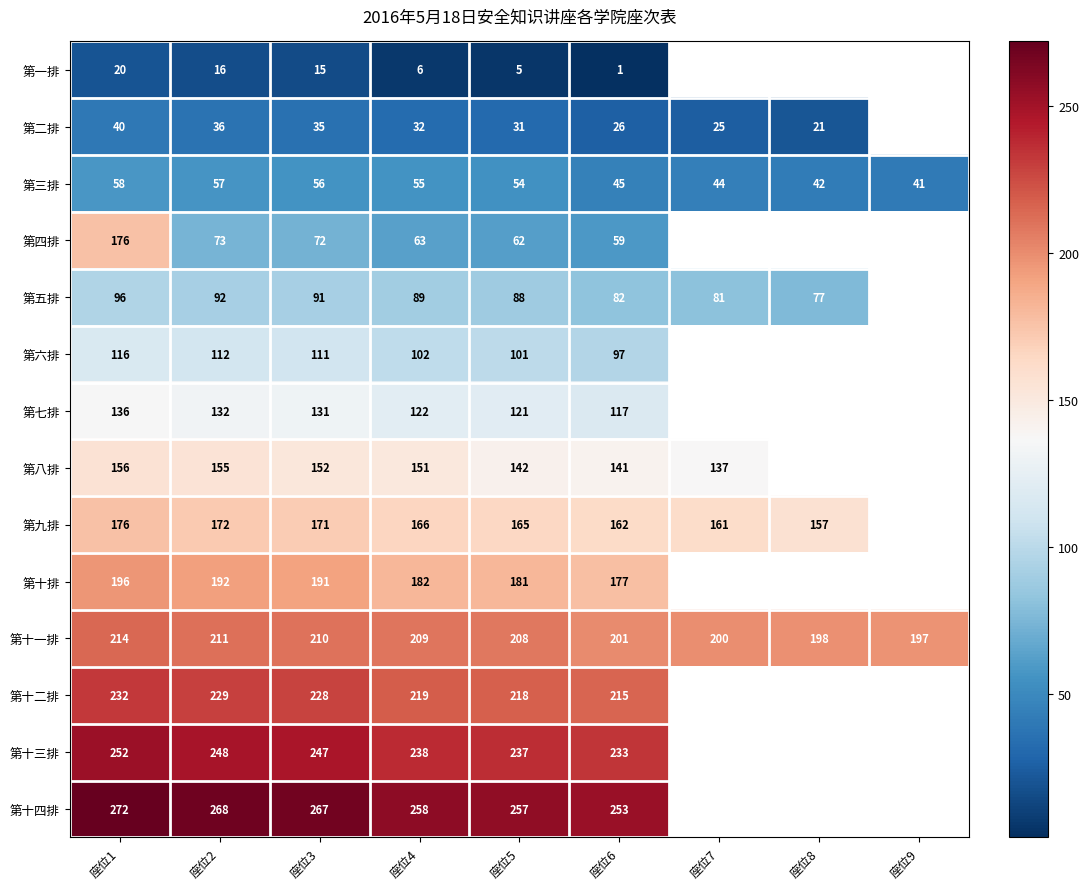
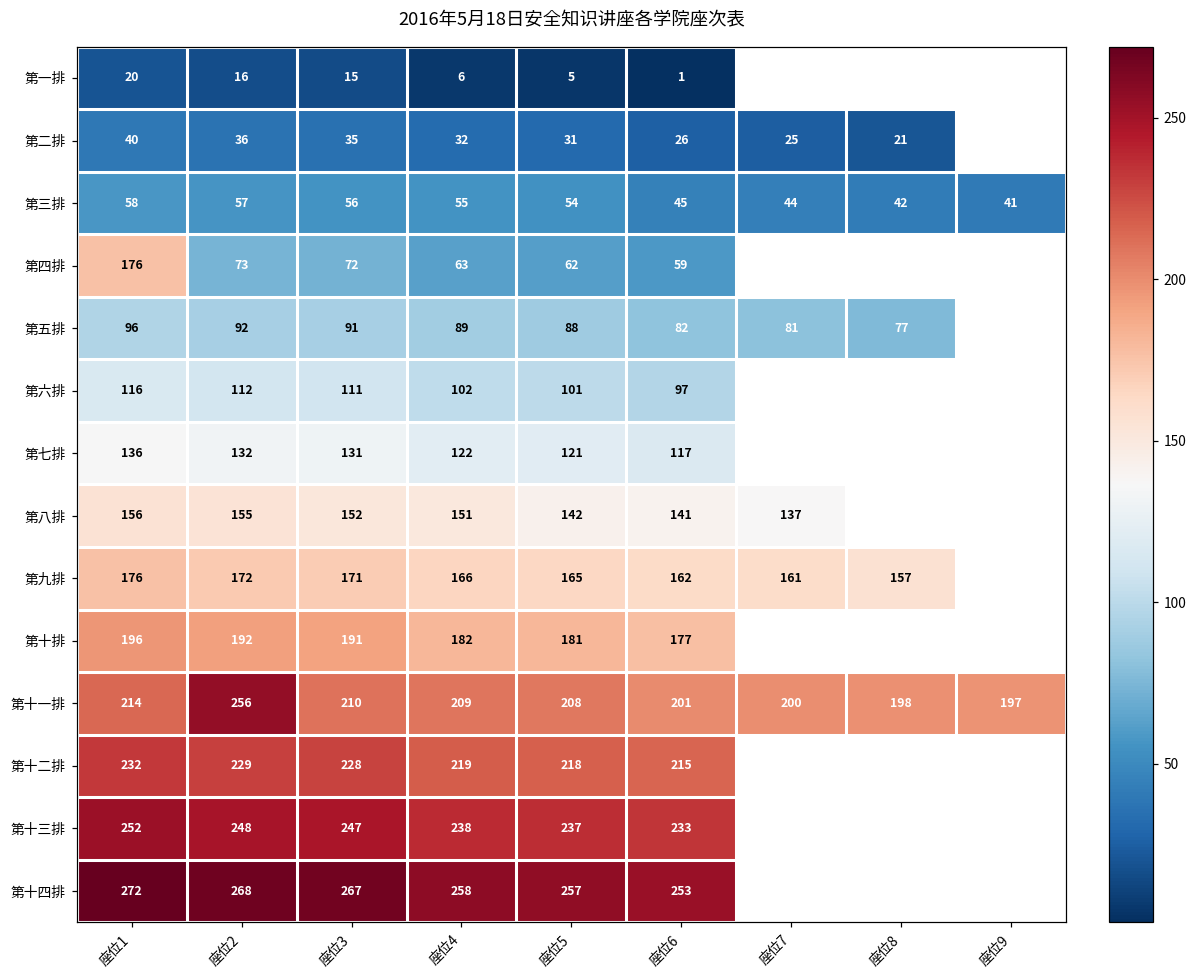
  {
    "第一排": {
      "座位1": 20,
      "座位2": 16,
      "座位3": 15,
      "座位4": 6,
      "座位5": 5,
      "座位6": 1
    },
    "第二排": {
      "座位1": 40,
      "座位2": 36,
      "座位3": 35,
      "座位4": 32,
      "座位5": 31,
      "座位6": 26,
      "座位7": 25,
      "座位8": 21
    },
    "第三排": {
      "座位1": 58,
      "座位2": 57,
      "座位3": 56,
      "座位4": 55,
      "座位5": 54,
      "座位6": 45,
      "座位7": 44,
      "座位8": 42,
      "座位9": 41
    },
    "第四排": {
      "座位1": 176,
      "座位2": 73,
      "座位3": 72,
      "座位4": 63,
      "座位5": 62,
      "座位6": 59
    },
    "第五排": {
      "座位1": 96,
      "座位2": 92,
      "座位3": 91,
      "座位4": 89,
      "座位5": 88,
      "座位6": 82,
      "座位7": 81,
      "座位8": 77
    },
    "第六排": {
      "座位1": 116,
      "座位2": 112,
      "座位3": 111,
      "座位4": 102,
      "座位5": 101,
      "座位6": 97
    },
    "第七排": {
      "座位1": 136,
      "座位2": 132,
      "座位3": 131,
      "座位4": 122,
      "座位5": 121,
      "座位6": 117
    },
    "第八排": {
      "座位1": 156,
      "座位2": 155,
      "座位3": 152,
      "座位4": 151,
      "座位5": 142,
      "座位6": 141,
      "座位7": 137
    },
    "第九排": {
      "座位1": 176,
      "座位2": 172,
      "座位3": 171,
      "座位4": 166,
      "座位5": 165,
      "座位6": 162,
      "座位7": 161,
      "座位8": 157
    },
    "第十排": {
      "座位1": 196,
      "座位2": 192,
      "座位3": 191,
      "座位4": 182,
      "座位5": 181,
      "座位6": 177
    },
    "第十一排": {
      "座位1": 214,
-     "座位2": 211,
+     "座位2": 256,
      "座位3": 210,
      "座位4": 209,
      "座位5": 208,
      "座位6": 201,
      "座位7": 200,
      "座位8": 198,
      "座位9": 197
    },
    "第十二排": {
      "座位1": 232,
      "座位2": 229,
      "座位3": 228,
      "座位4": 219,
      "座位5": 218,
      "座位6": 215
    },
    "第十三排": {
      "座位1": 252,
      "座位2": 248,
      "座位3": 247,
      "座位4": 238,
      "座位5": 237,
      "座位6": 233
    },
    "第十四排": {
      "座位1": 272,
      "座位2": 268,
      "座位3": 267,
      "座位4": 258,
      "座位5": 257,
      "座位6": 253
    }
  }
